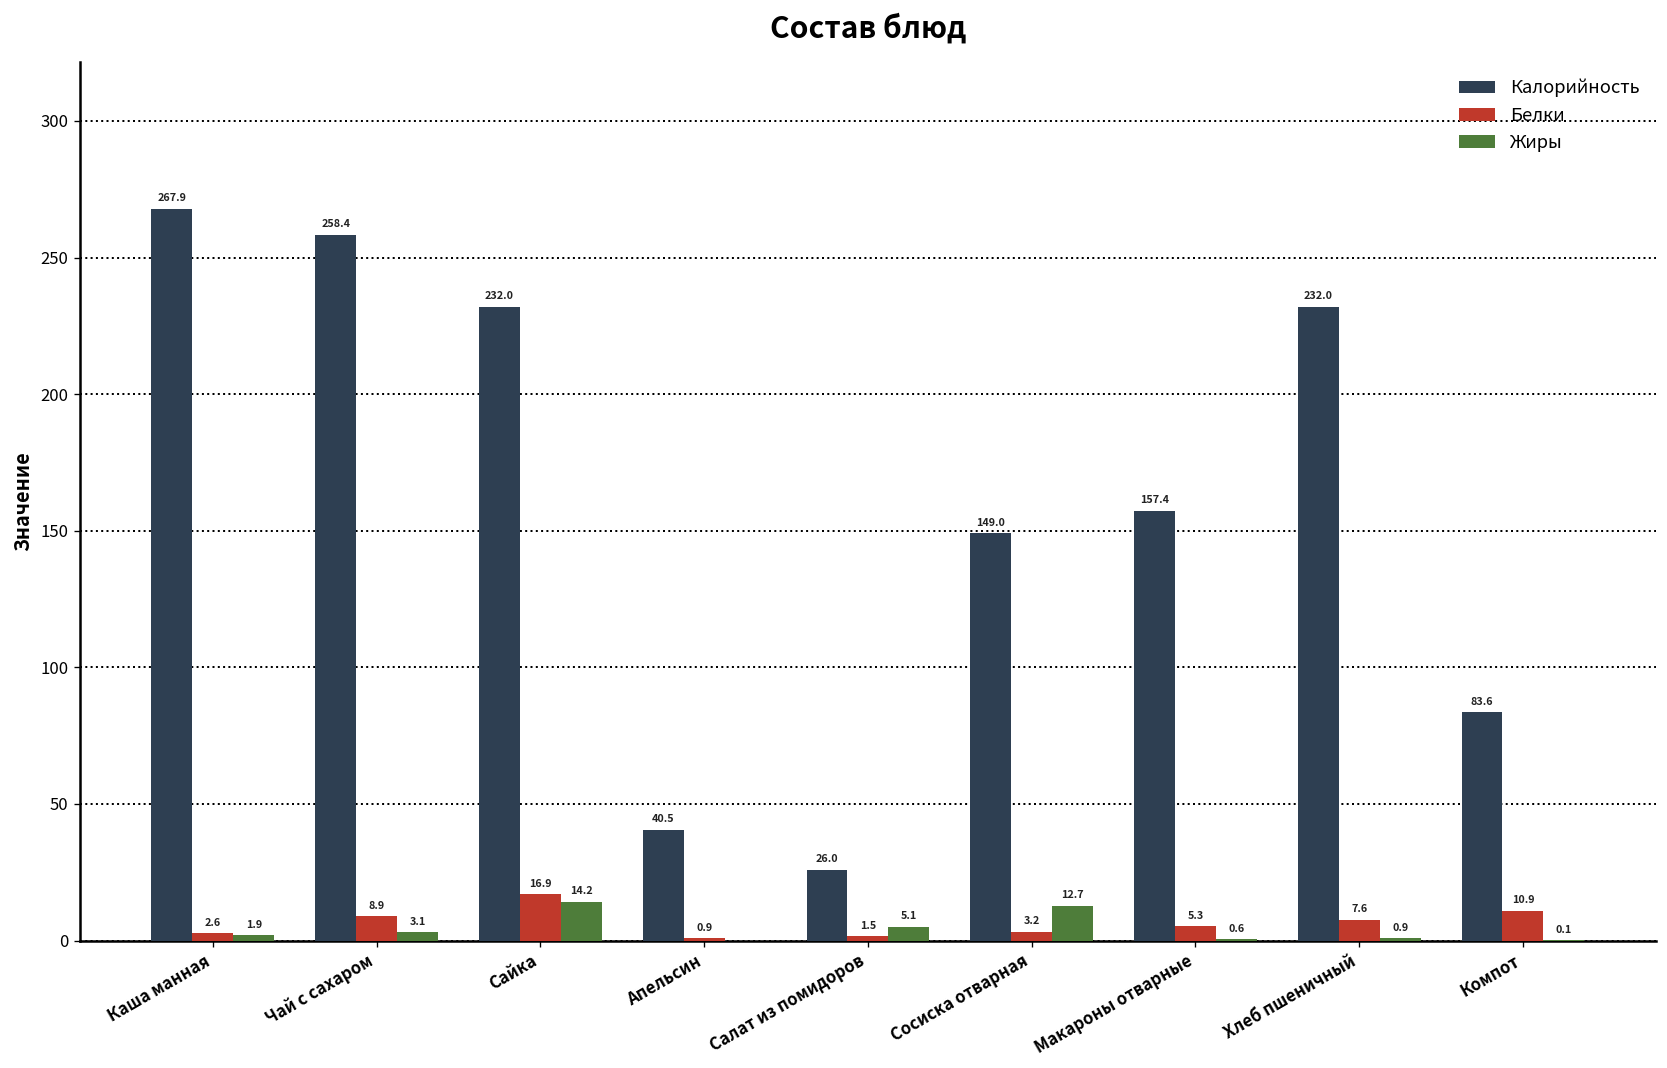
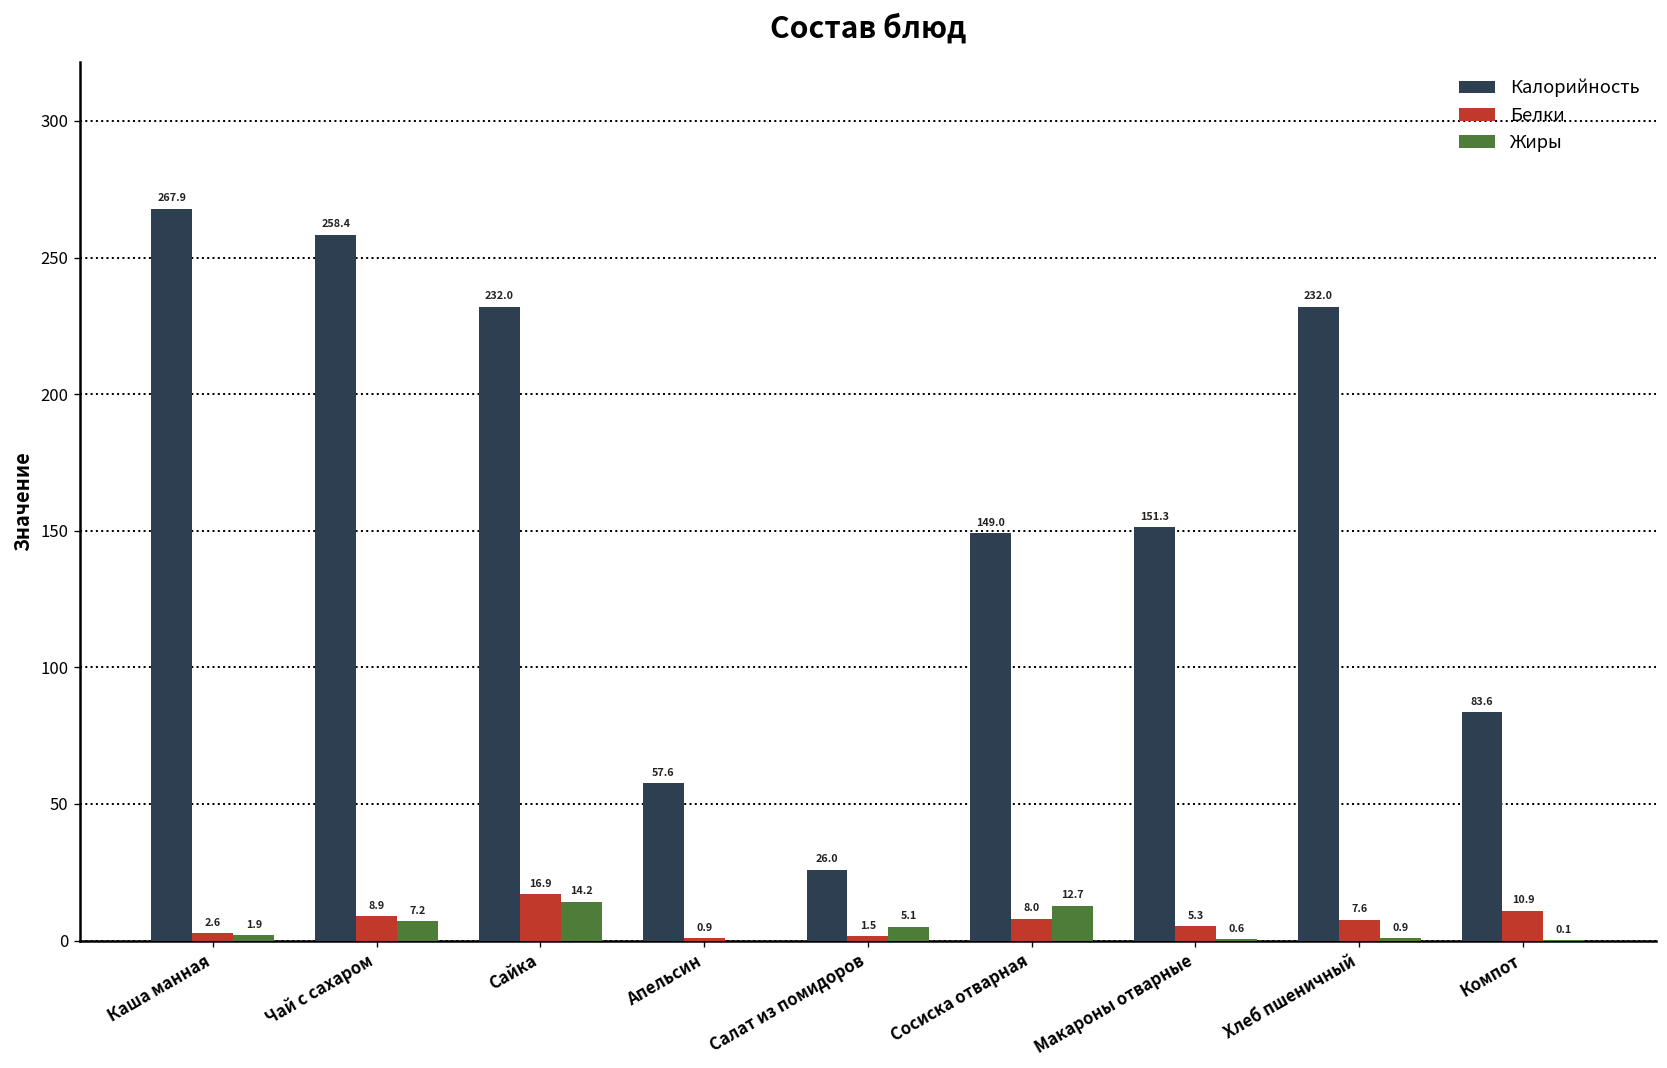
  {
    "Калорийность": {
      "Каша манная": 267.9,
      "Чай с сахаром": 258.4,
      "Сайка": 232.0,
-     "Апельсин": 40.5,
+     "Апельсин": 57.6,
      "Салат из помидоров": 26.0,
      "Сосиска отварная": 149.0,
-     "Макароны отварные": 157.4,
+     "Макароны отварные": 151.3,
      "Хлеб пшеничный": 232.0,
      "Компот": 83.6
    },
    "Белки": {
      "Каша манная": 2.6,
      "Чай с сахаром": 8.9,
      "Сайка": 16.9,
      "Апельсин": 0.9,
      "Салат из помидоров": 1.5,
-     "Сосиска отварная": 3.2,
+     "Сосиска отварная": 8.0,
      "Макароны отварные": 5.3,
      "Хлеб пшеничный": 7.6,
      "Компот": 10.9
    },
    "Жиры": {
      "Каша манная": 1.9,
-     "Чай с сахаром": 3.1,
+     "Чай с сахаром": 7.2,
      "Сайка": 14.2,
      "Салат из помидоров": 5.1,
      "Сосиска отварная": 12.7,
      "Макароны отварные": 0.6,
      "Хлеб пшеничный": 0.9,
      "Компот": 0.1
    }
  }
